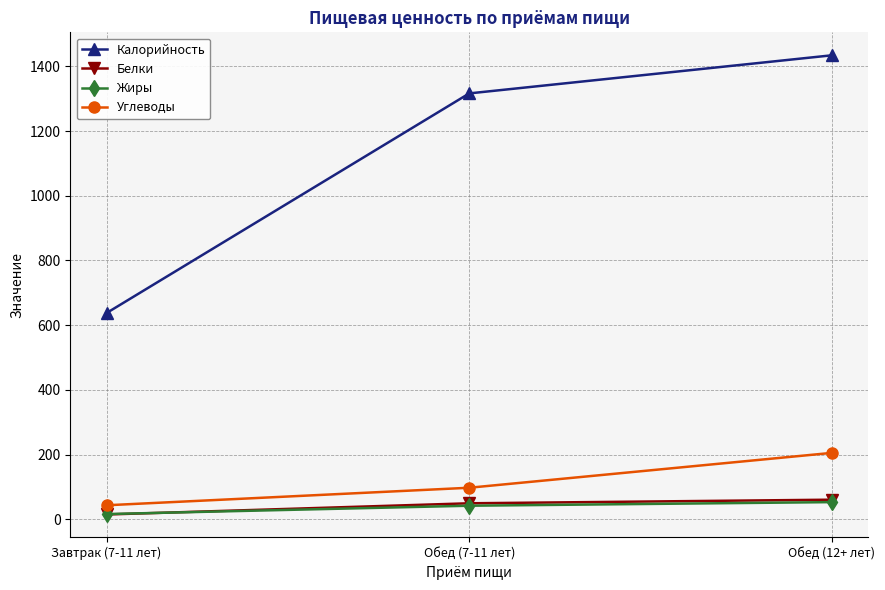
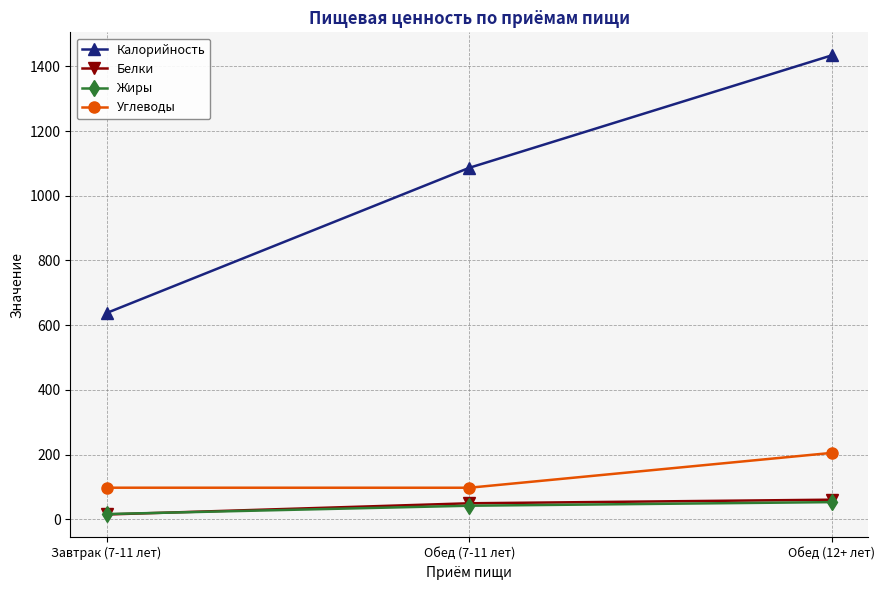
  {
    "Калорийность": {
      "Завтрак (7-11 лет)": 640,
-     "Обед (7-11 лет)": 1320,
+     "Обед (7-11 лет)": 1090,
      "Обед (12+ лет)": 1430
    },
    "Углеводы": {
-     "Завтрак (7-11 лет)": 40,
+     "Завтрак (7-11 лет)": 100,
      "Обед (7-11 лет)": 100,
      "Обед (12+ лет)": 210
    }
  }
